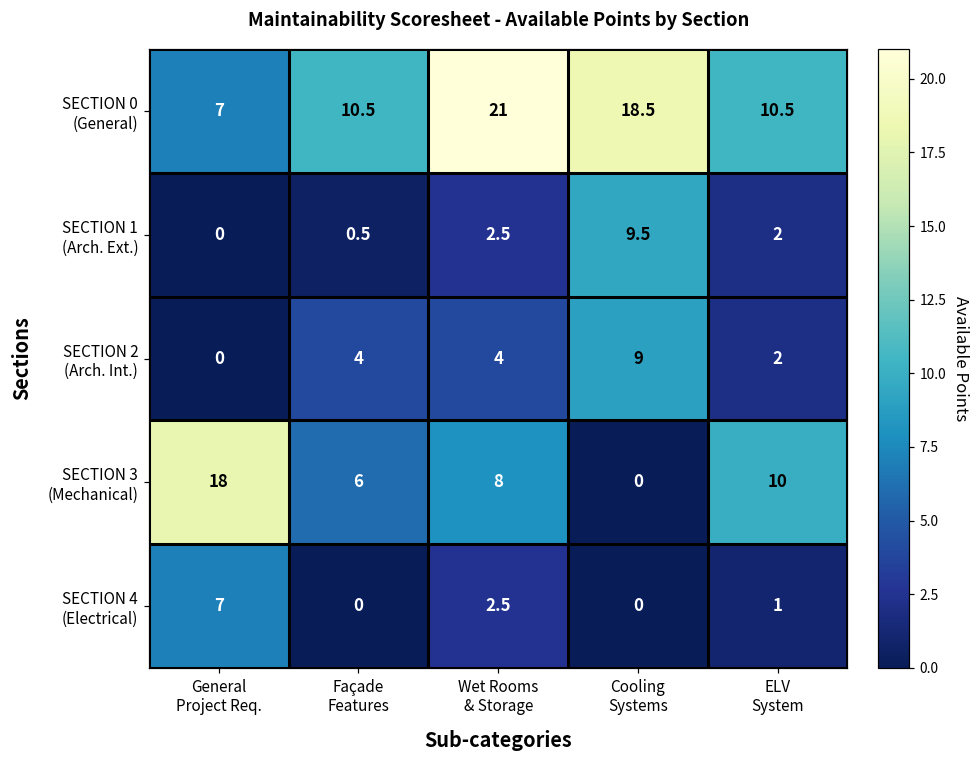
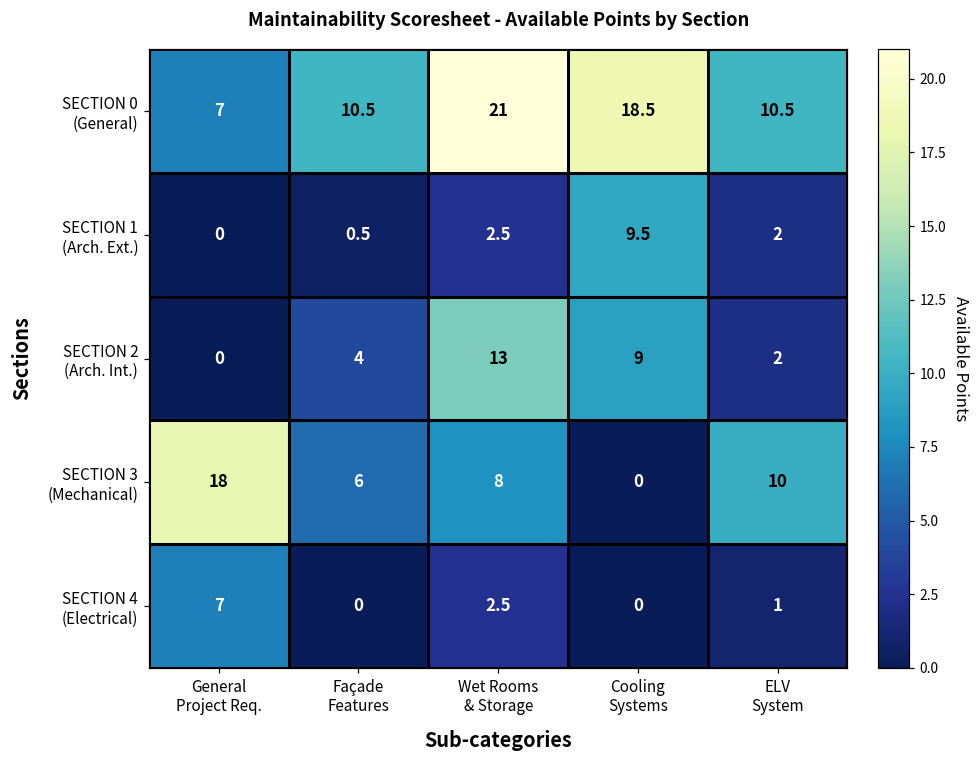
  {
    "SECTION 0 (General)": {
      "General Project Req.": 7,
      "Façade Features": 10.5,
      "Wet Rooms & Storage": 21,
      "Cooling Systems": 18.5,
      "ELV System": 10.5
    },
    "SECTION 1 (Arch. Ext.)": {
      "General Project Req.": 0,
      "Façade Features": 0.5,
      "Wet Rooms & Storage": 2.5,
      "Cooling Systems": 9.5,
      "ELV System": 2
    },
    "SECTION 2 (Arch. Int.)": {
      "General Project Req.": 0,
      "Façade Features": 4,
-     "Wet Rooms & Storage": 4,
+     "Wet Rooms & Storage": 13,
      "Cooling Systems": 9,
      "ELV System": 2
    },
    "SECTION 3 (Mechanical)": {
      "General Project Req.": 18,
      "Façade Features": 6,
      "Wet Rooms & Storage": 8,
      "Cooling Systems": 0,
      "ELV System": 10
    },
    "SECTION 4 (Electrical)": {
      "General Project Req.": 7,
      "Façade Features": 0,
      "Wet Rooms & Storage": 2.5,
      "Cooling Systems": 0,
      "ELV System": 1
    }
  }
